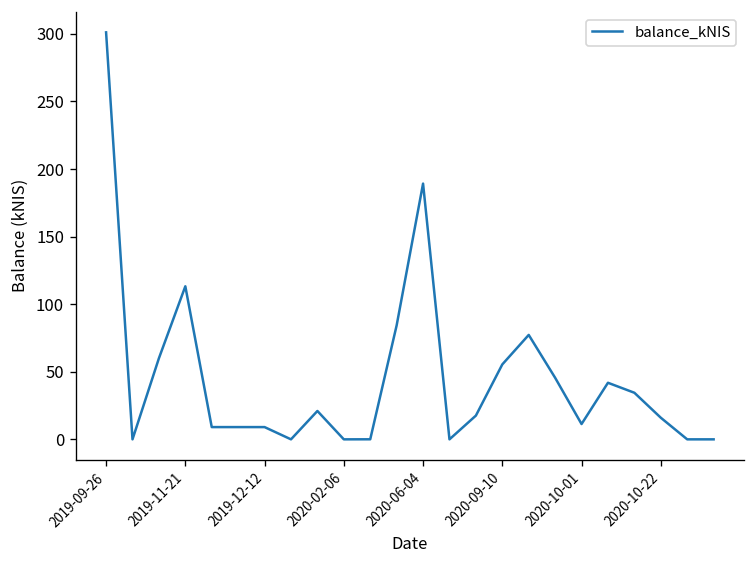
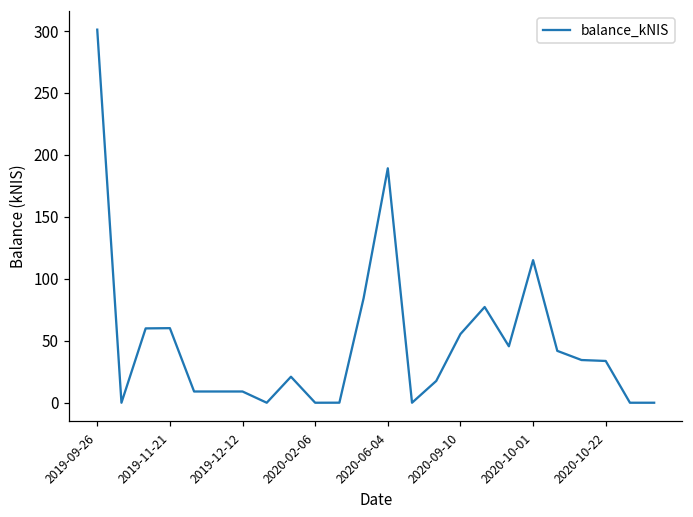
  {
    "2019-09-26": 301,
-   "2019-11-21": 113,
+   "2019-11-21": 60,
    "2019-12-12": 9,
    "2020-02-06": 0,
    "2020-06-04": 189,
    "2020-09-10": 55,
-   "2020-10-01": 11,
-   "2020-10-22": 16
+   "2020-10-01": 115,
+   "2020-10-22": 34
  }
